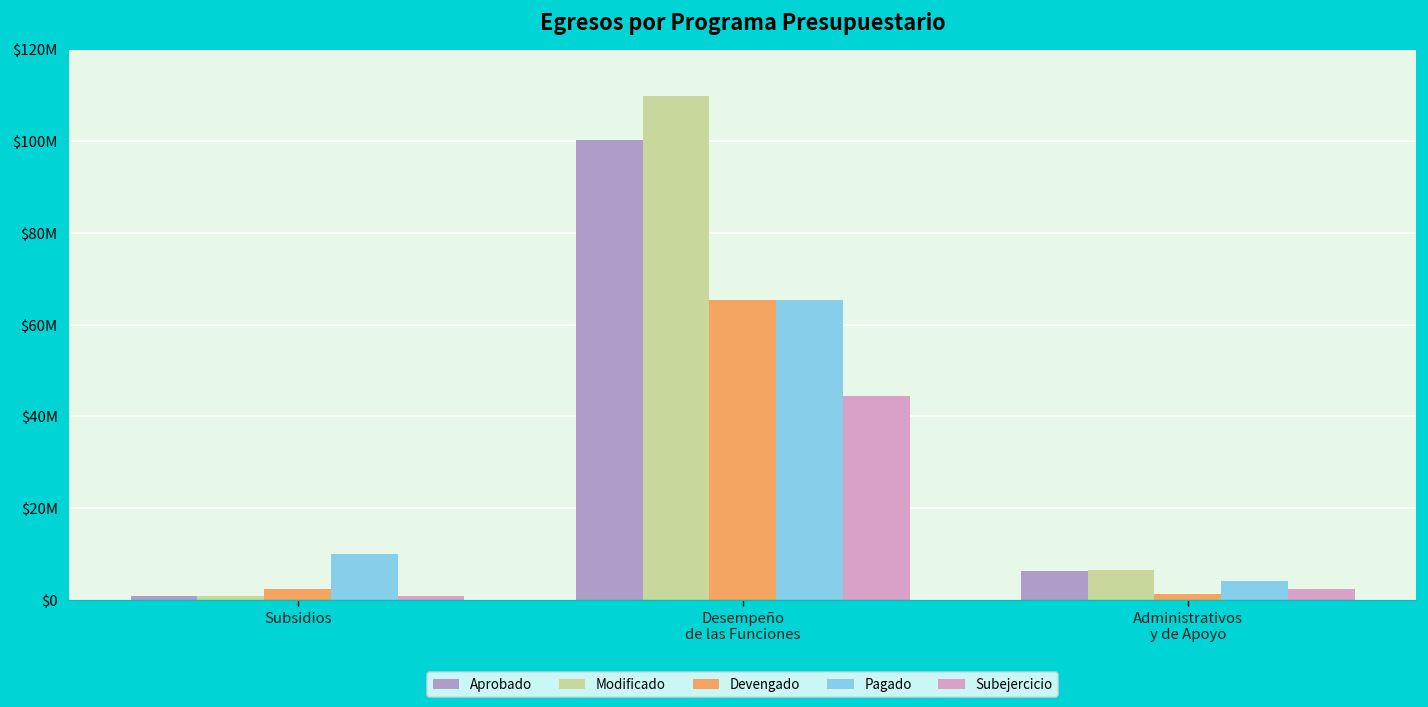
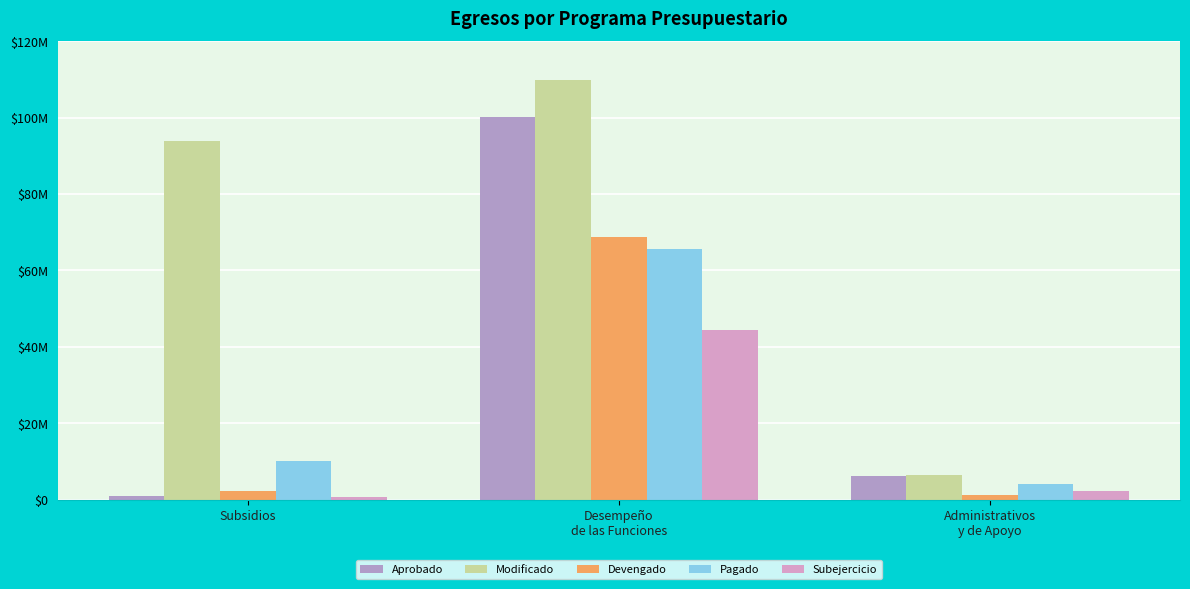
  {
    "Modificado": {
-     "Subsidios": "$1000000",
+     "Subsidios": "$94000000",
      "Desempeño de las Funciones": "$110000000",
      "Administrativos y de Apoyo": "$6000000"
    },
    "Devengado": {
      "Subsidios": "$2000000",
-     "Desempeño de las Funciones": "$65000000",
+     "Desempeño de las Funciones": "$69000000",
      "Administrativos y de Apoyo": "$1000000"
    },
    "Pagado": {
      "Subsidios": "$10000000",
      "Desempeño de las Funciones": "$65000000",
      "Administrativos y de Apoyo": "$4000000"
    }
  }
